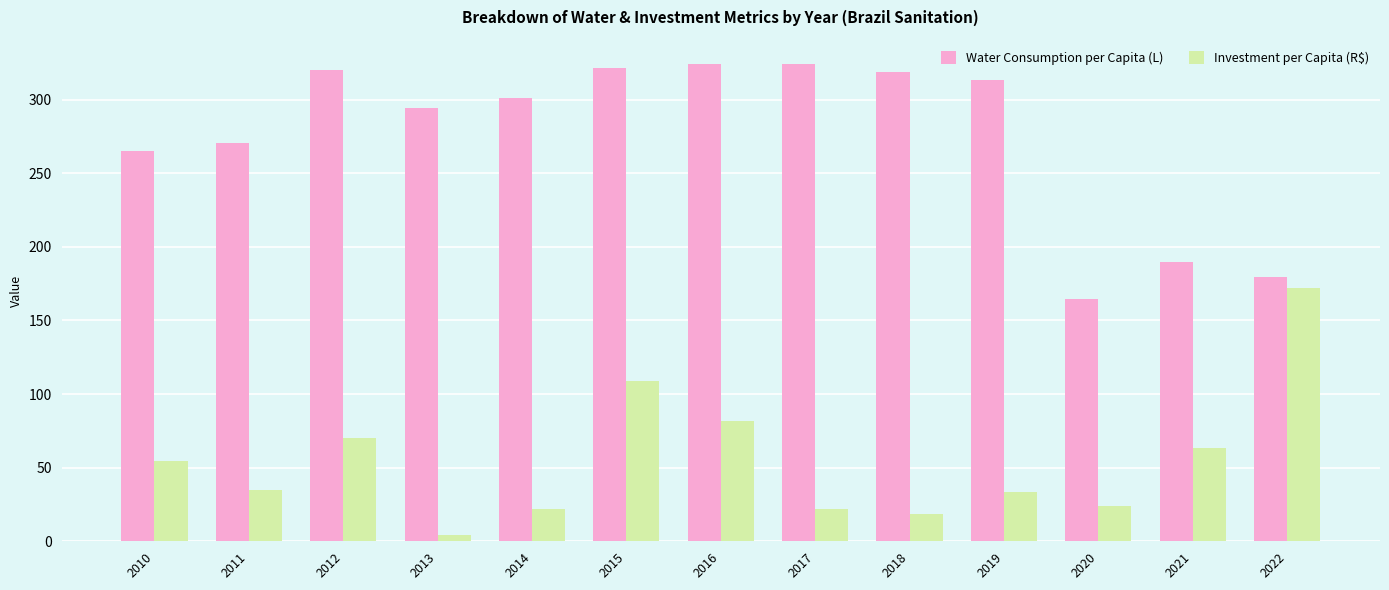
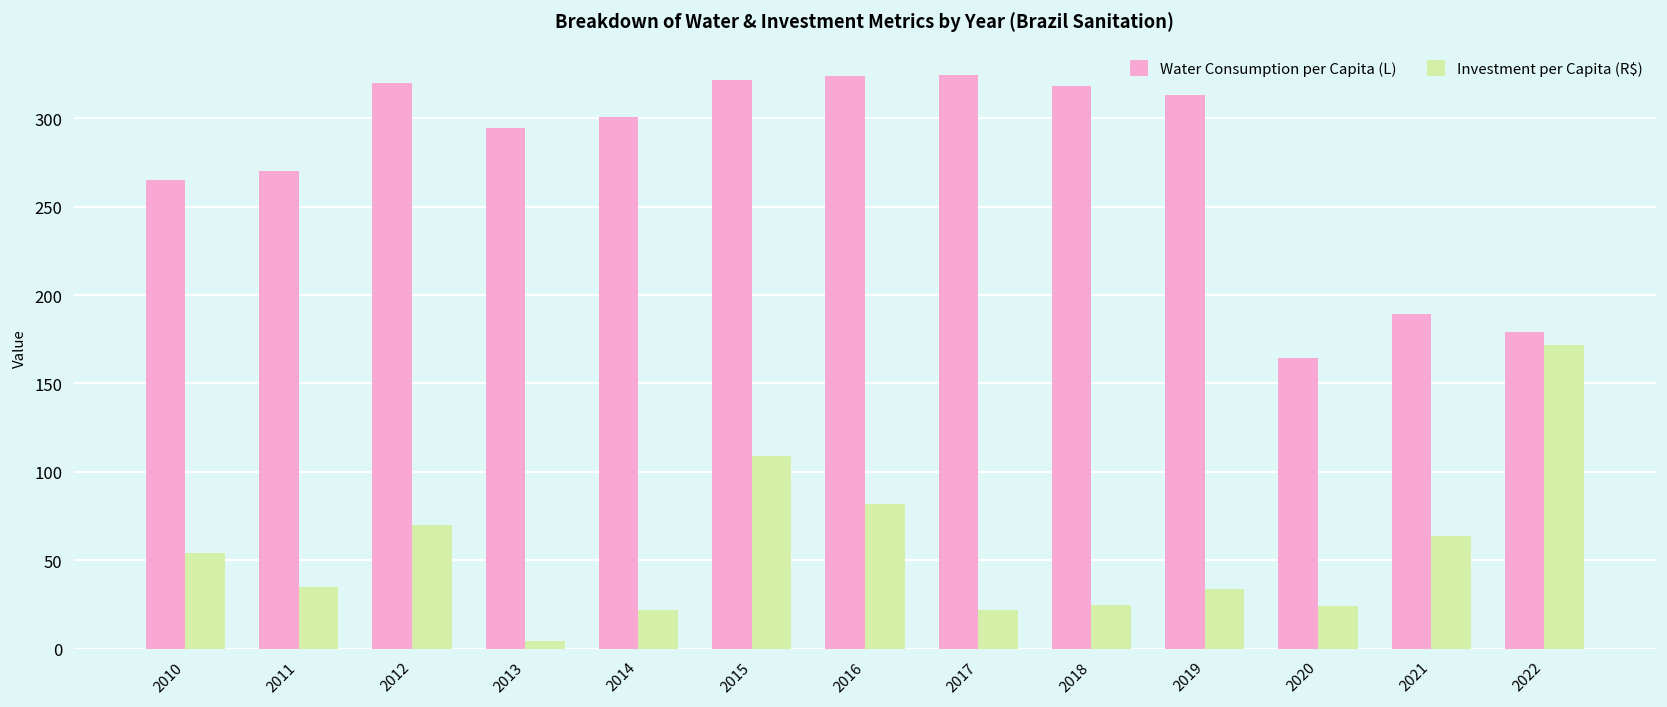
  {
    "Water Consumption per Capita (L)": {
      "2010": 265,
      "2011": 270,
      "2012": 320,
      "2013": 294,
      "2014": 301,
      "2015": 322,
      "2016": 324,
      "2017": 324,
      "2018": 318,
      "2019": 313,
      "2020": 165,
      "2021": 189,
      "2022": 179
    },
    "Investment per Capita (R$)": {
      "2010": 54,
      "2011": 35,
      "2012": 70,
      "2013": 4,
      "2014": 22,
      "2015": 109,
      "2016": 82,
      "2017": 22,
-     "2018": 19,
+     "2018": 25,
      "2019": 34,
      "2020": 24,
      "2021": 63,
      "2022": 172
    }
  }
